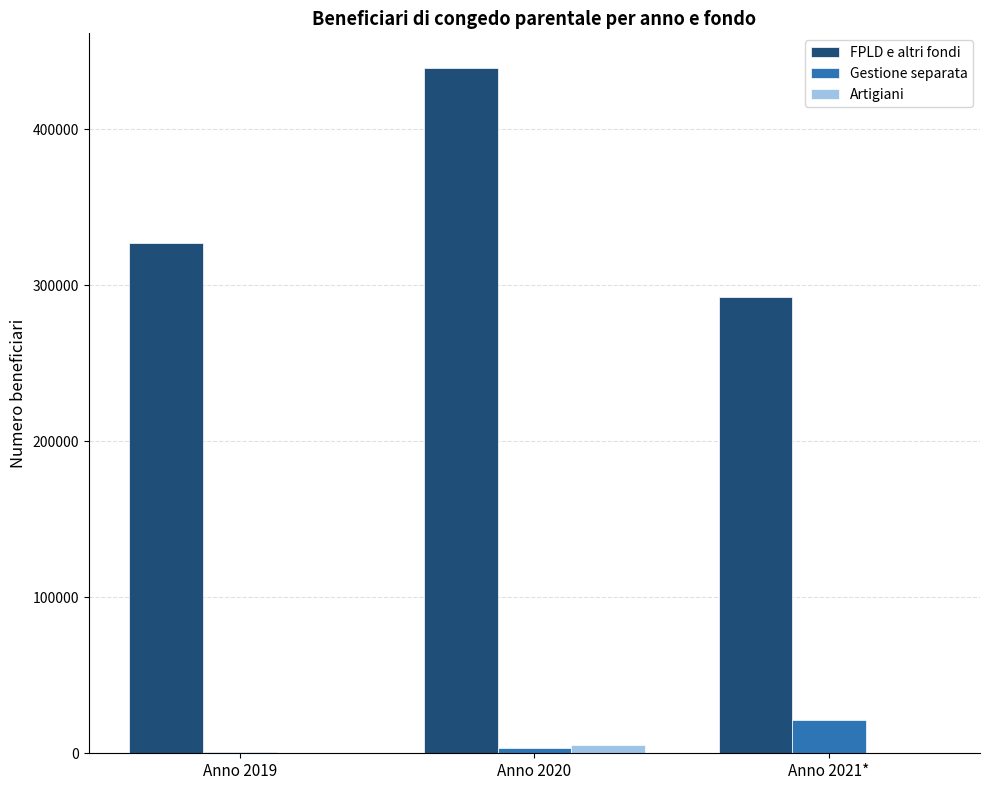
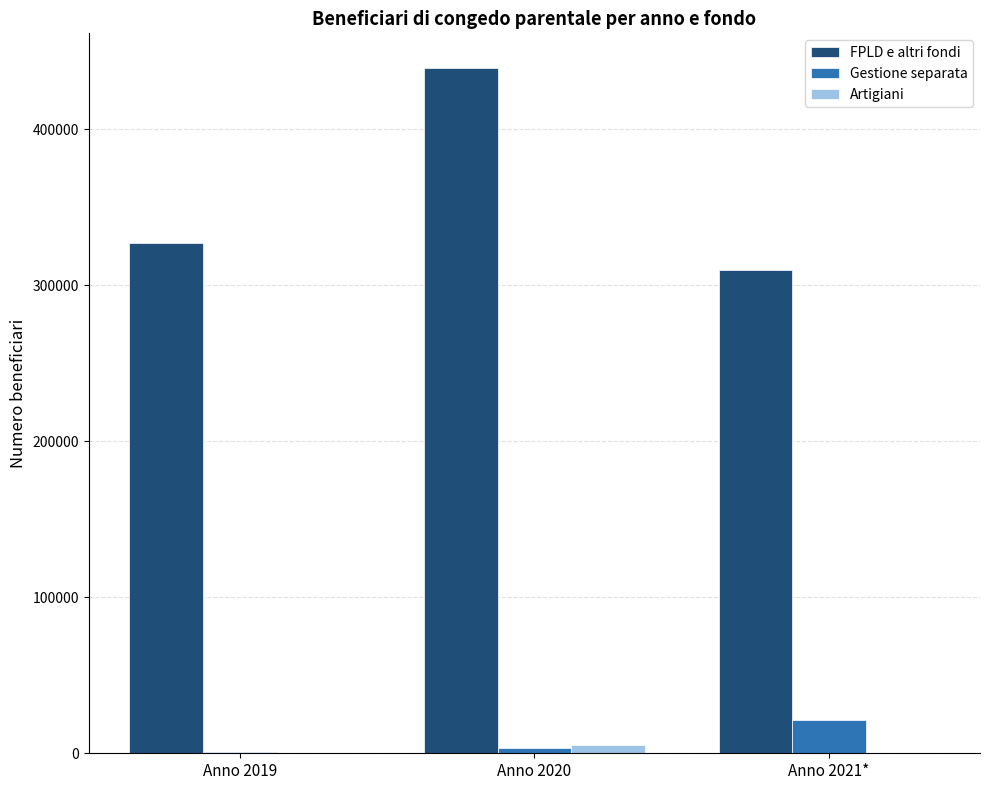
  {
    "FPLD e altri fondi": {
      "Anno 2019": 327000,
      "Anno 2020": 440000,
-     "Anno 2021*": 292000
+     "Anno 2021*": 310000
    },
    "Gestione separata": {
      "Anno 2020": 3000,
      "Anno 2021*": 22000
    },
    "Artigiani": {
      "Anno 2020": 5000
    }
  }
